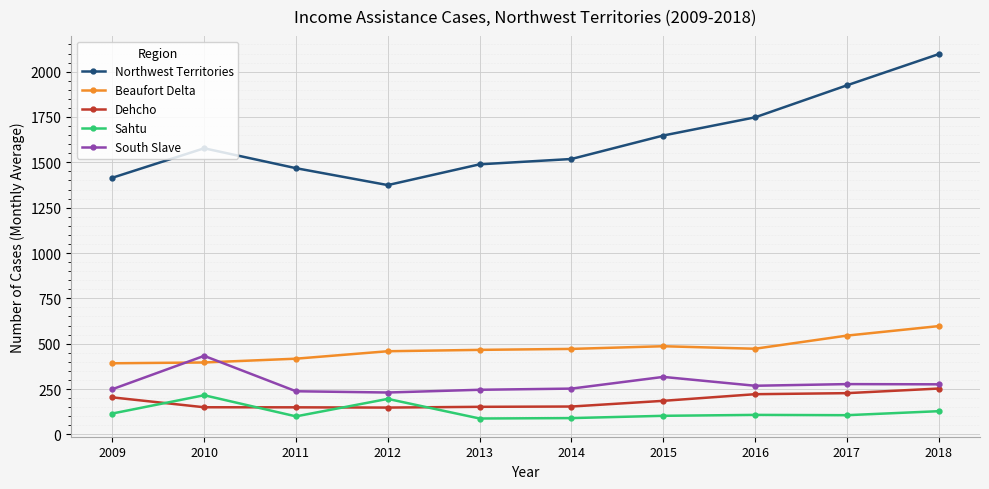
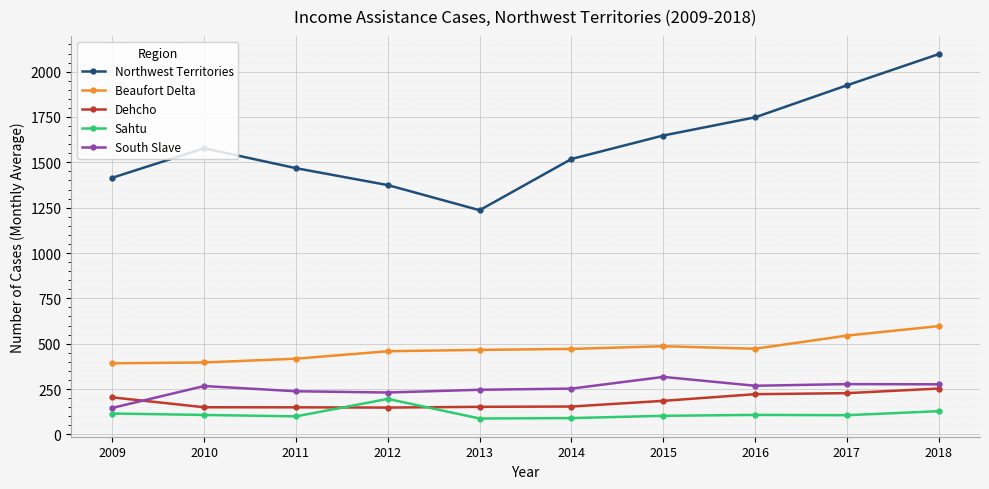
  {
    "Northwest Territories": {
      "2009": 1420,
      "2011": 1470,
      "2012": 1370,
-     "2013": 1490,
+     "2013": 1240,
      "2014": 1520,
      "2015": 1650,
      "2016": 1750,
      "2017": 1920,
      "2018": 2100
    },
    "Beaufort Delta": {
      "2009": 390,
      "2010": 400,
      "2011": 420,
      "2012": 460,
      "2013": 470,
      "2014": 470,
      "2015": 490,
      "2016": 470,
      "2017": 540,
      "2018": 600
    },
    "Dehcho": {
      "2009": 200,
      "2010": 150,
      "2011": 150,
      "2012": 150,
      "2013": 150,
      "2014": 150,
      "2015": 180,
      "2016": 220,
      "2017": 230,
      "2018": 250
    },
    "Sahtu": {
      "2009": 120,
-     "2010": 220,
+     "2010": 110,
      "2011": 100,
      "2012": 200,
      "2013": 90,
      "2014": 90,
      "2015": 100,
      "2016": 110,
      "2017": 110,
      "2018": 130
    },
    "South Slave": {
-     "2009": 250,
-     "2010": 430,
+     "2009": 150,
+     "2010": 270,
      "2011": 240,
      "2012": 230,
      "2013": 250,
      "2014": 250,
      "2015": 320,
      "2016": 270,
      "2017": 280,
      "2018": 280
    }
  }
